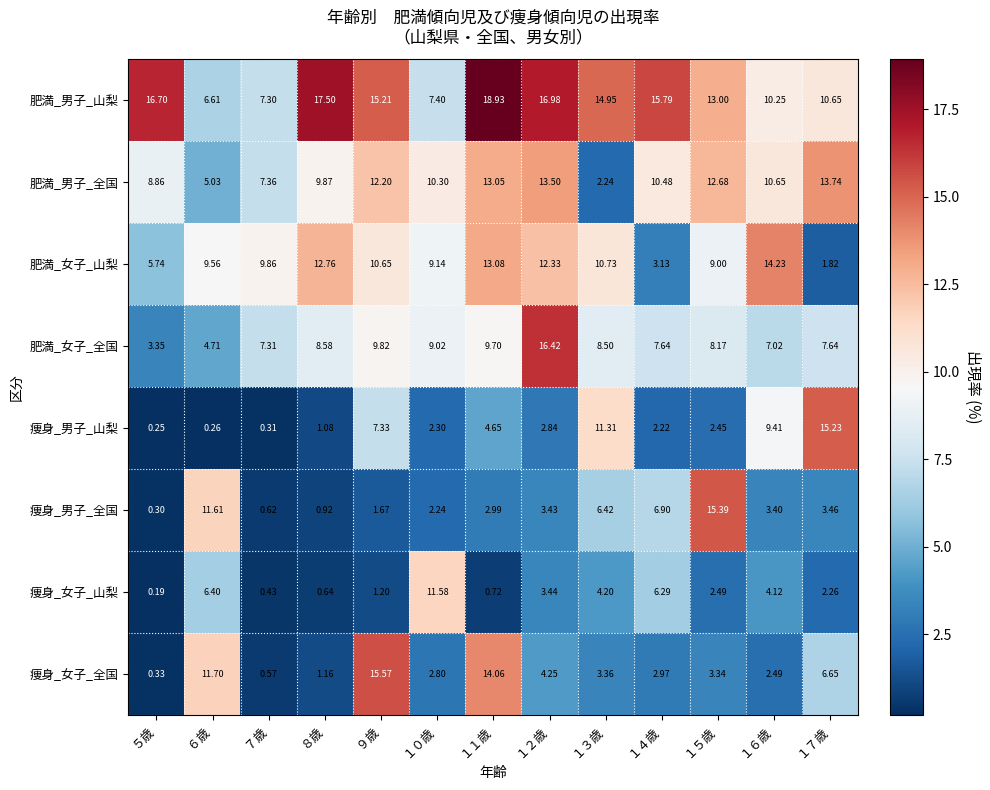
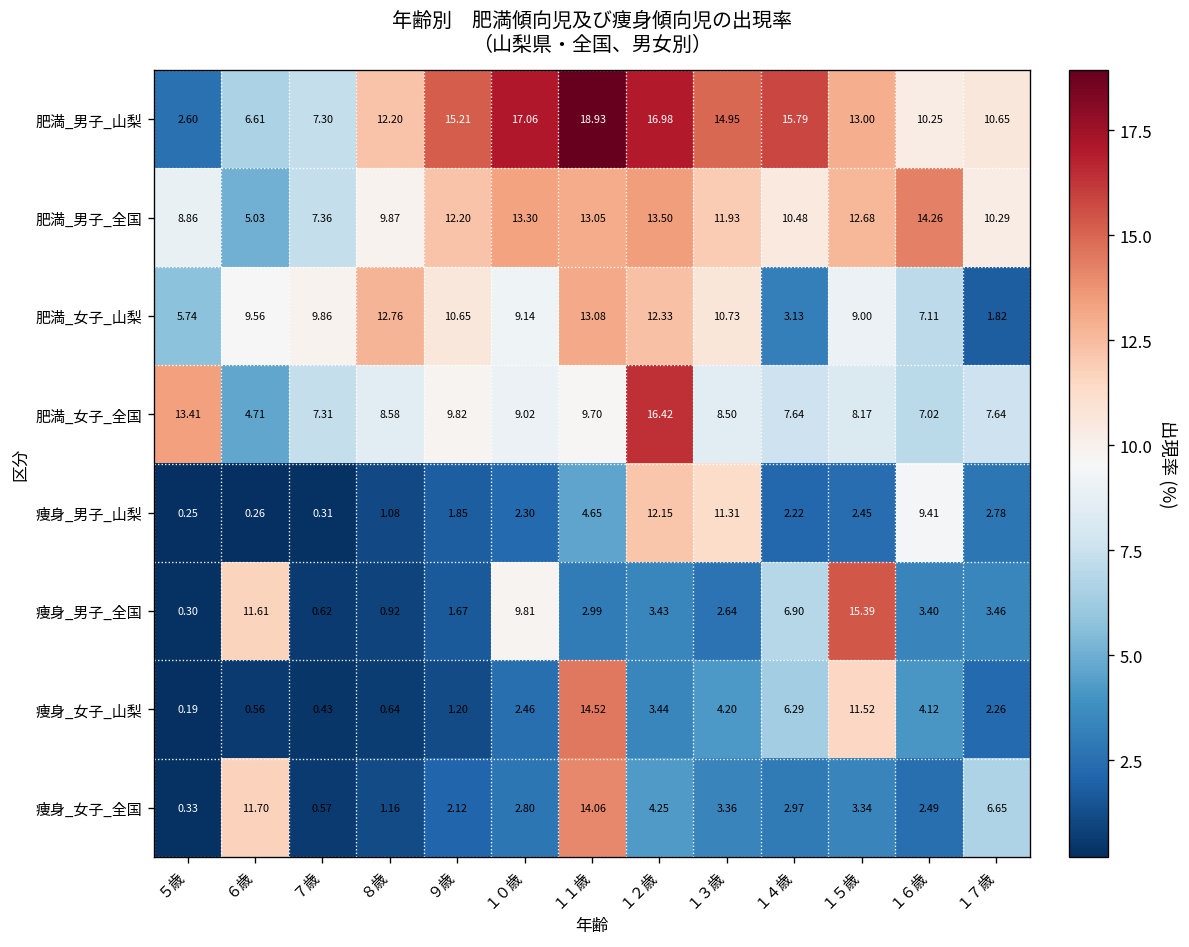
  {
    "肥満_男子_山梨": {
-     "５歳": 16.70,
+     "５歳": 2.60,
      "６歳": 6.61,
      "７歳": 7.30,
-     "８歳": 17.50,
+     "８歳": 12.20,
      "９歳": 15.21,
-     "１０歳": 7.40,
+     "１０歳": 17.06,
      "１１歳": 18.93,
      "１２歳": 16.98,
      "１３歳": 14.95,
      "１４歳": 15.79,
      "１５歳": 13.00,
      "１６歳": 10.25,
      "１７歳": 10.65
    },
    "肥満_男子_全国": {
      "５歳": 8.86,
      "６歳": 5.03,
      "７歳": 7.36,
      "８歳": 9.87,
      "９歳": 12.20,
-     "１０歳": 10.30,
+     "１０歳": 13.30,
      "１１歳": 13.05,
      "１２歳": 13.50,
-     "１３歳": 2.24,
+     "１３歳": 11.93,
      "１４歳": 10.48,
      "１５歳": 12.68,
-     "１６歳": 10.65,
-     "１７歳": 13.74
+     "１６歳": 14.26,
+     "１７歳": 10.29
    },
    "肥満_女子_山梨": {
      "５歳": 5.74,
      "６歳": 9.56,
      "７歳": 9.86,
      "８歳": 12.76,
      "９歳": 10.65,
      "１０歳": 9.14,
      "１１歳": 13.08,
      "１２歳": 12.33,
      "１３歳": 10.73,
      "１４歳": 3.13,
      "１５歳": 9.00,
-     "１６歳": 14.23,
+     "１６歳": 7.11,
      "１７歳": 1.82
    },
    "肥満_女子_全国": {
-     "５歳": 3.35,
+     "５歳": 13.41,
      "６歳": 4.71,
      "７歳": 7.31,
      "８歳": 8.58,
      "９歳": 9.82,
      "１０歳": 9.02,
      "１１歳": 9.70,
      "１２歳": 16.42,
      "１３歳": 8.50,
      "１４歳": 7.64,
      "１５歳": 8.17,
      "１６歳": 7.02,
      "１７歳": 7.64
    },
    "痩身_男子_山梨": {
      "５歳": 0.25,
      "６歳": 0.26,
      "７歳": 0.31,
      "８歳": 1.08,
-     "９歳": 7.33,
+     "９歳": 1.85,
      "１０歳": 2.30,
      "１１歳": 4.65,
-     "１２歳": 2.84,
+     "１２歳": 12.15,
      "１３歳": 11.31,
      "１４歳": 2.22,
      "１５歳": 2.45,
      "１６歳": 9.41,
-     "１７歳": 15.23
+     "１７歳": 2.78
    },
    "痩身_男子_全国": {
      "５歳": 0.30,
      "６歳": 11.61,
      "７歳": 0.62,
      "８歳": 0.92,
      "９歳": 1.67,
-     "１０歳": 2.24,
+     "１０歳": 9.81,
      "１１歳": 2.99,
      "１２歳": 3.43,
-     "１３歳": 6.42,
+     "１３歳": 2.64,
      "１４歳": 6.90,
      "１５歳": 15.39,
      "１６歳": 3.40,
      "１７歳": 3.46
    },
    "痩身_女子_山梨": {
      "５歳": 0.19,
-     "６歳": 6.40,
+     "６歳": 0.56,
      "７歳": 0.43,
      "８歳": 0.64,
      "９歳": 1.20,
-     "１０歳": 11.58,
-     "１１歳": 0.72,
+     "１０歳": 2.46,
+     "１１歳": 14.52,
      "１２歳": 3.44,
      "１３歳": 4.20,
      "１４歳": 6.29,
-     "１５歳": 2.49,
+     "１５歳": 11.52,
      "１６歳": 4.12,
      "１７歳": 2.26
    },
    "痩身_女子_全国": {
      "５歳": 0.33,
      "６歳": 11.70,
      "７歳": 0.57,
      "８歳": 1.16,
-     "９歳": 15.57,
+     "９歳": 2.12,
      "１０歳": 2.80,
      "１１歳": 14.06,
      "１２歳": 4.25,
      "１３歳": 3.36,
      "１４歳": 2.97,
      "１５歳": 3.34,
      "１６歳": 2.49,
      "１７歳": 6.65
    }
  }
